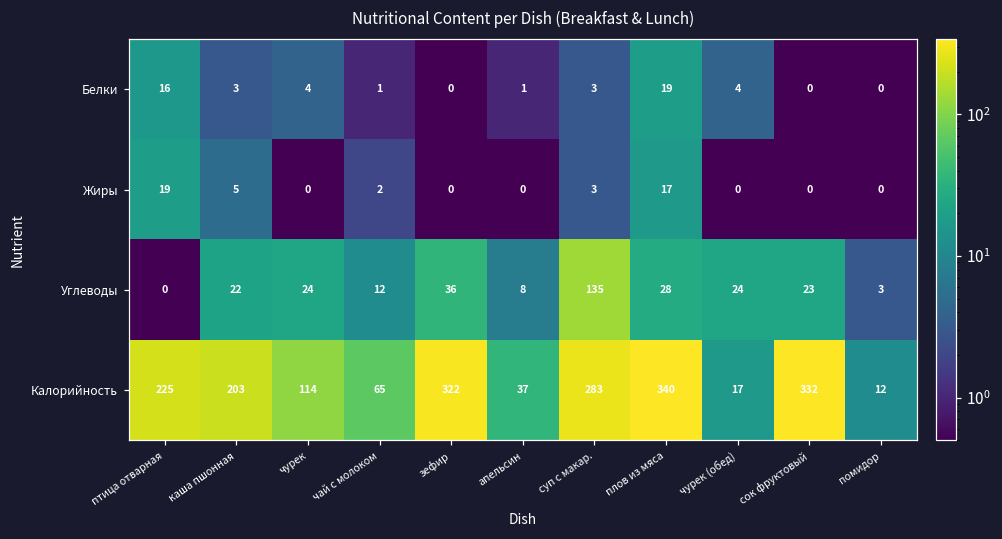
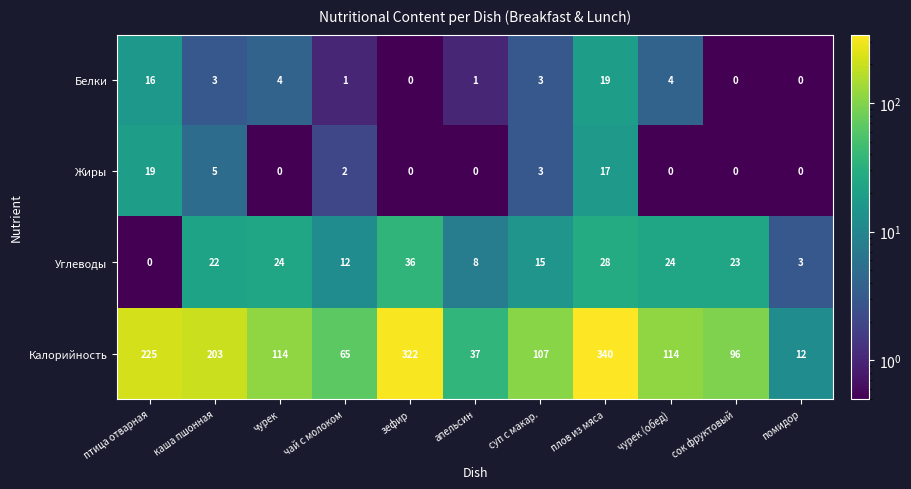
  {
    "Белки": {
      "птица отварная": 16,
      "каша пшонная": 3,
      "чурек": 4,
      "чай с молоком": 1,
      "зефир": 0,
      "апельсин": 1,
      "суп с макар.": 3,
      "плов из мяса": 19,
      "чурек (обед)": 4,
      "сок фруктовый": 0,
      "помидор": 0
    },
    "Жиры": {
      "птица отварная": 19,
      "каша пшонная": 5,
      "чурек": 0,
      "чай с молоком": 2,
      "зефир": 0,
      "апельсин": 0,
      "суп с макар.": 3,
      "плов из мяса": 17,
      "чурек (обед)": 0,
      "сок фруктовый": 0,
      "помидор": 0
    },
    "Углеводы": {
      "птица отварная": 0,
      "каша пшонная": 22,
      "чурек": 24,
      "чай с молоком": 12,
      "зефир": 36,
      "апельсин": 8,
-     "суп с макар.": 135,
+     "суп с макар.": 15,
      "плов из мяса": 28,
      "чурек (обед)": 24,
      "сок фруктовый": 23,
      "помидор": 3
    },
    "Калорийность": {
      "птица отварная": 225,
      "каша пшонная": 203,
      "чурек": 114,
      "чай с молоком": 65,
      "зефир": 322,
      "апельсин": 37,
-     "суп с макар.": 283,
+     "суп с макар.": 107,
      "плов из мяса": 340,
-     "чурек (обед)": 17,
-     "сок фруктовый": 332,
+     "чурек (обед)": 114,
+     "сок фруктовый": 96,
      "помидор": 12
    }
  }
